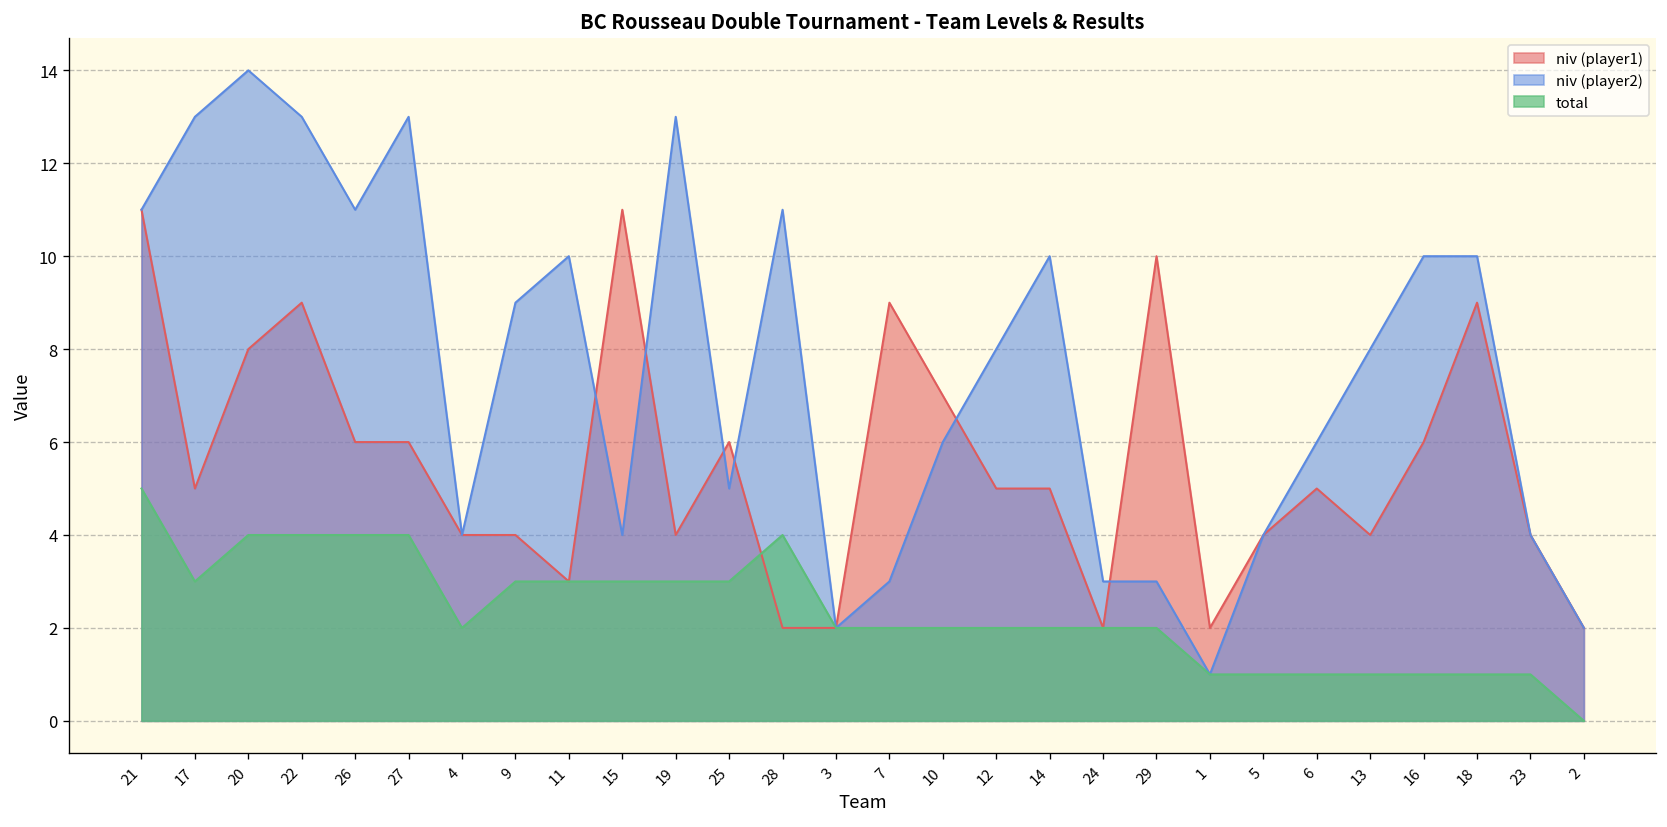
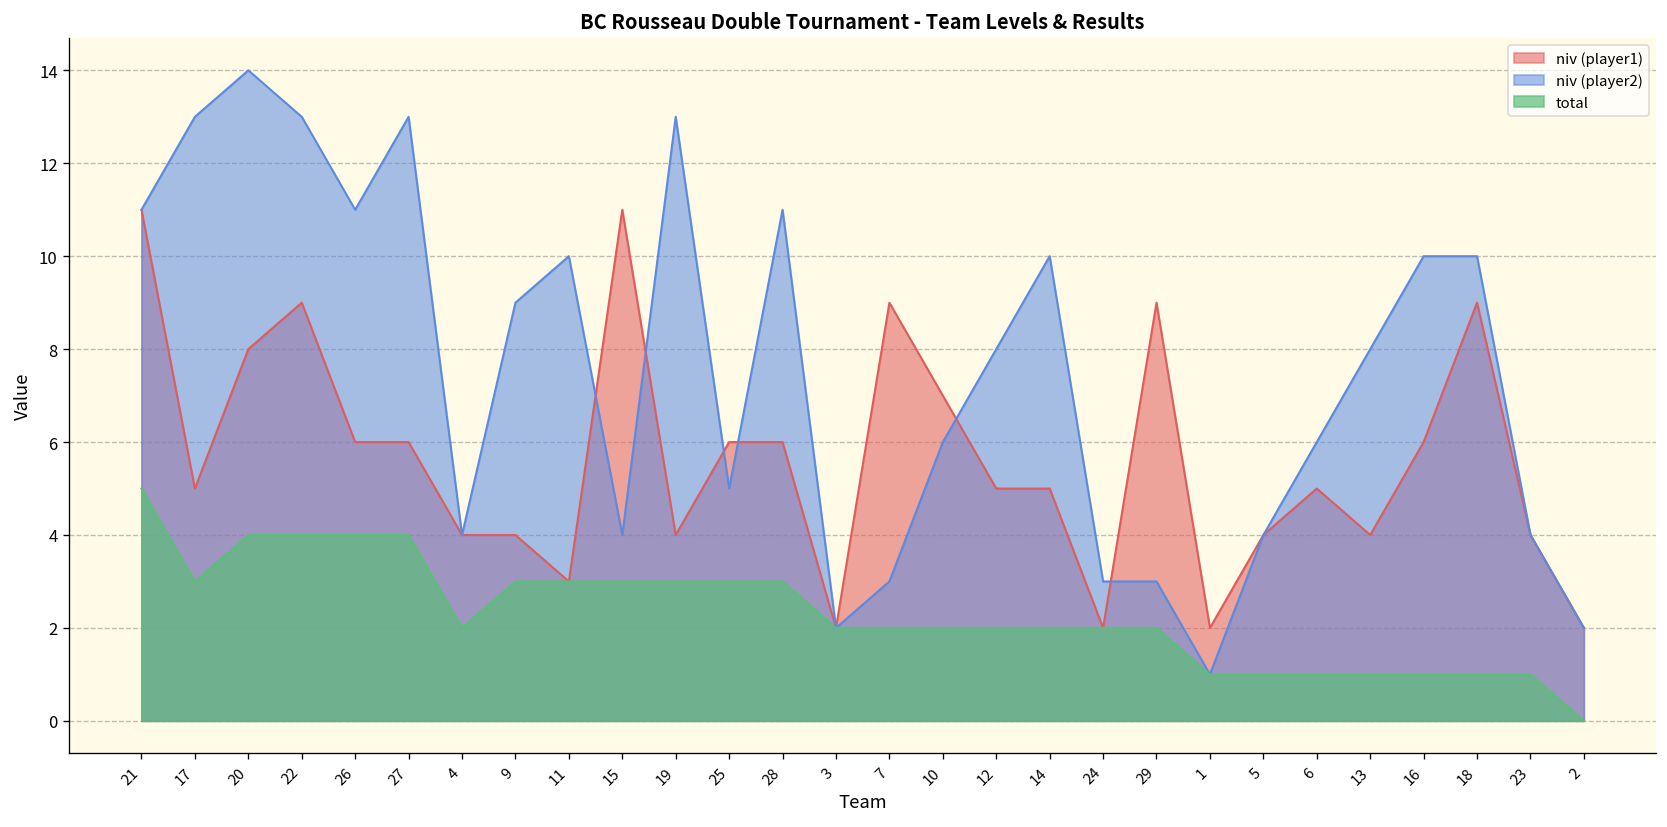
  {
    "niv (player1)": {
      "17": 5,
      "20": 8,
      "22": 9,
      "26": 6,
      "27": 6,
      "9": 4,
      "15": 11,
      "19": 4,
      "25": 6,
-     "28": 2,
+     "28": 6,
      "7": 9,
      "10": 7,
      "12": 5,
      "14": 5,
-     "29": 10,
+     "29": 9,
      "1": 2,
      "6": 5,
      "13": 4,
      "16": 6,
      "18": 9
    },
    "niv (player2)": {
      "17": 13,
      "20": 14,
      "22": 13,
      "26": 11,
      "27": 13,
      "9": 9,
      "11": 10,
      "15": 4,
      "19": 13,
      "25": 5,
      "28": 11,
      "7": 3,
      "10": 6,
      "12": 8,
      "14": 10,
      "24": 3,
      "29": 3,
      "6": 6,
      "13": 8,
      "16": 10,
      "18": 10
    },
    "total": {
      "21": 5,
      "17": 3,
      "20": 4,
      "22": 4,
      "26": 4,
      "27": 4,
      "4": 2,
      "9": 3,
      "15": 3,
      "19": 3,
      "25": 3,
-     "28": 4,
+     "28": 3,
      "7": 2,
      "10": 2,
      "12": 2,
      "14": 2,
      "29": 2,
      "5": 1,
      "6": 1,
      "13": 1,
      "16": 1,
      "18": 1,
      "23": 1,
      "2": 0
    }
  }
